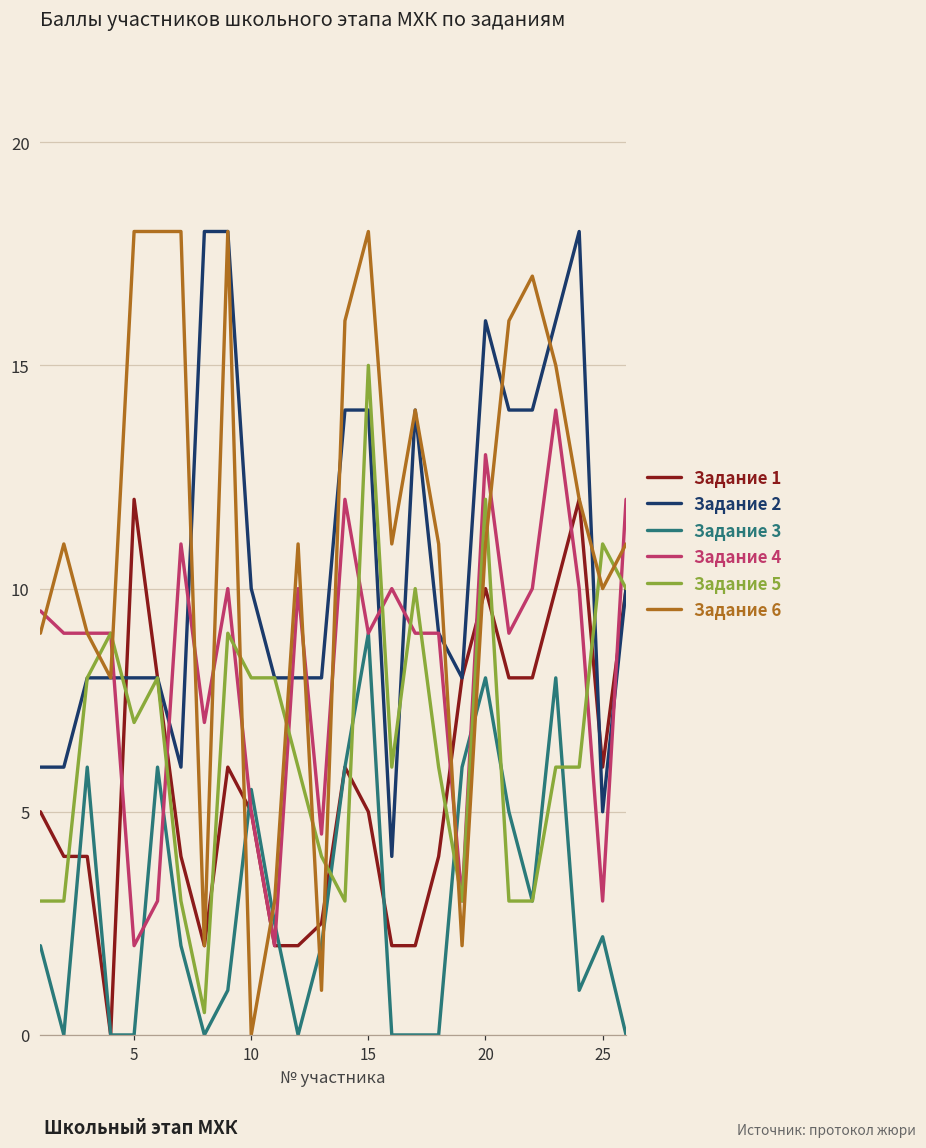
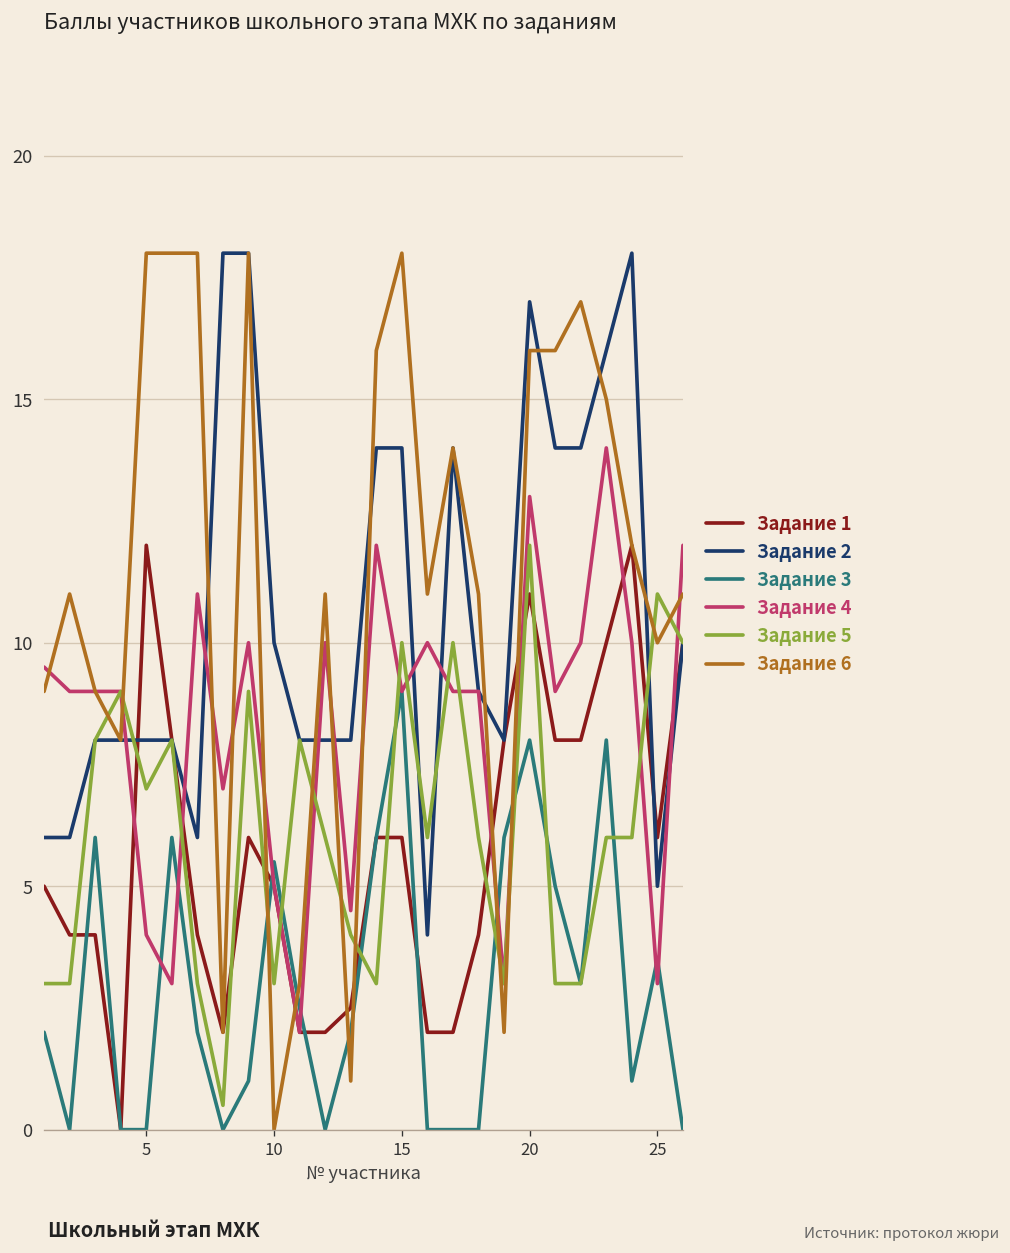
  {
    "Задание 1": {
      "5": 12,
-     "15": 5,
-     "20": 10,
+     "15": 6,
+     "20": 11,
      "25": 6
    },
    "Задание 2": {
      "5": 8,
      "10": 10,
      "15": 14,
-     "20": 16,
+     "20": 17,
      "25": 5
    },
    "Задание 3": {
      "5": 0.0,
      "10": 5.5,
      "20": 8.0,
-     "25": 2.2
+     "25": 3.5
    },
    "Задание 4": {
-     "5": 2,
+     "5": 4,
      "20": 13,
      "25": 3
    },
    "Задание 5": {
      "5": 7,
-     "10": 8,
-     "15": 15,
+     "10": 3,
+     "15": 10,
      "20": 12,
      "25": 11
    },
    "Задание 6": {
      "5": 18,
      "10": 0,
      "15": 18,
-     "20": 11,
+     "20": 16,
      "25": 10
    }
  }
